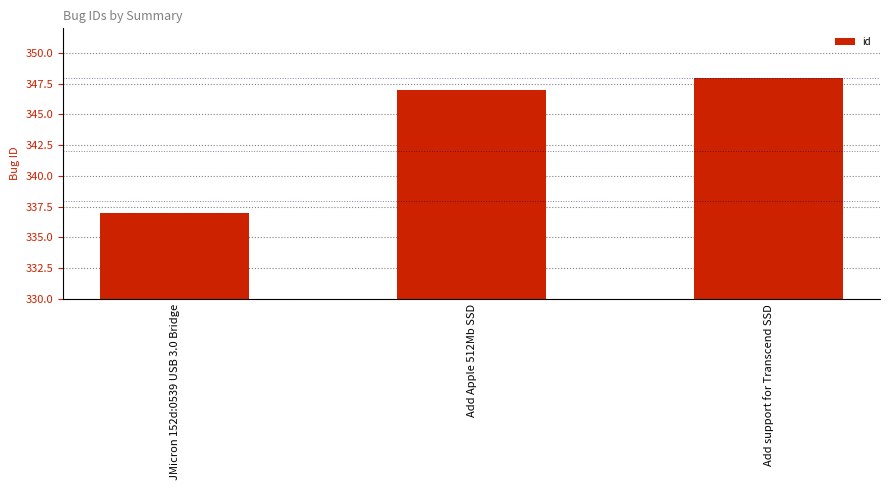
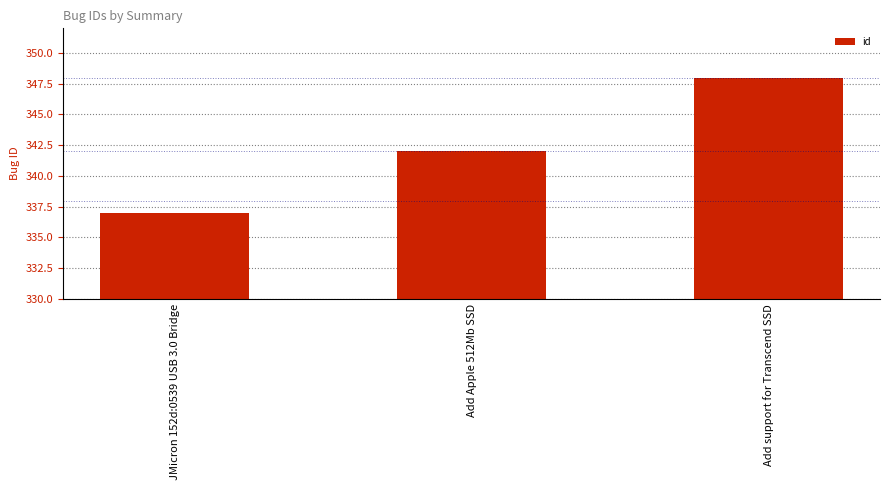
  {
    "JMicron 152d:0539 USB 3.0 Bridge": 337,
-   "Add Apple 512Mb SSD": 347,
+   "Add Apple 512Mb SSD": 342,
    "Add support for Transcend SSD": 348
  }
